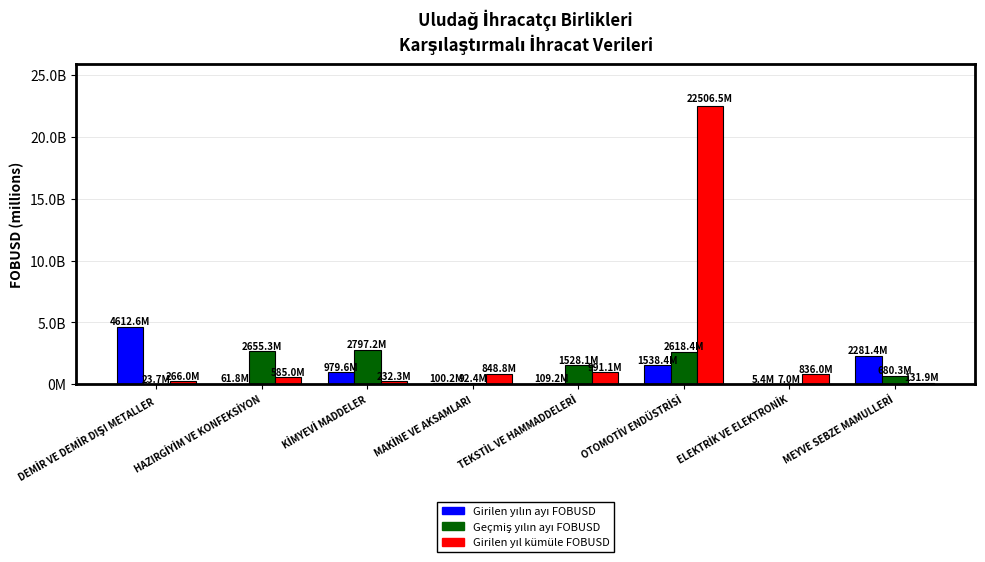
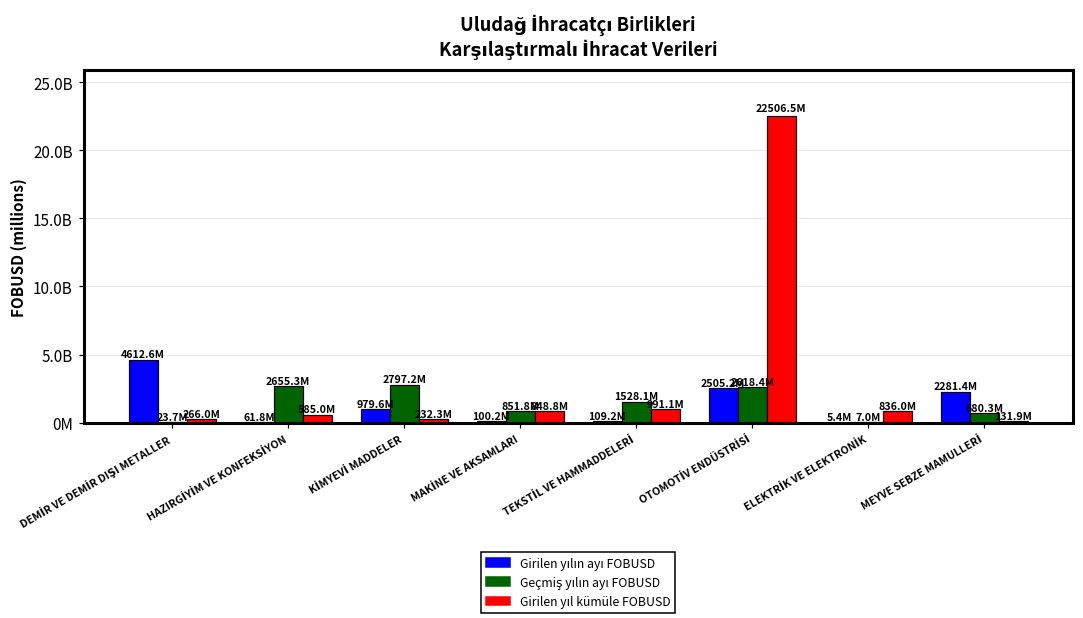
  {
    "Girilen yılın ayı FOBUSD": {
      "DEMİR VE DEMİR DIŞI METALLER": "4612.6M",
      "HAZIRGİYİM VE KONFEKSİYON": "61.8M",
      "KİMYEVİ MADDELER": "979.6M",
      "TEKSTİL VE HAMMADDELERİ": "109.2M",
-     "OTOMOTİV ENDÜSTRİSİ": "1538.4M",
+     "OTOMOTİV ENDÜSTRİSİ": "2505.2M",
      "ELEKTRİK VE ELEKTRONİK": "5.4M",
      "MEYVE SEBZE MAMULLERİ": "2281.4M"
    },
    "Geçmiş yılın ayı FOBUSD": {
      "DEMİR VE DEMİR DIŞI METALLER": "23.7M",
      "HAZIRGİYİM VE KONFEKSİYON": "2655.3M",
      "KİMYEVİ MADDELER": "2797.2M",
-     "MAKİNE VE AKSAMLARI": "92.4M",
+     "MAKİNE VE AKSAMLARI": "851.8M",
      "TEKSTİL VE HAMMADDELERİ": "1528.1M",
      "OTOMOTİV ENDÜSTRİSİ": "2618.4M",
      "ELEKTRİK VE ELEKTRONİK": "7.0M",
      "MEYVE SEBZE MAMULLERİ": "680.3M"
    },
    "Girilen yıl kümüle FOBUSD": {
      "DEMİR VE DEMİR DIŞI METALLER": "266.0M",
      "HAZIRGİYİM VE KONFEKSİYON": "585.0M",
      "KİMYEVİ MADDELER": "232.3M",
      "MAKİNE VE AKSAMLARI": "848.8M",
      "TEKSTİL VE HAMMADDELERİ": "991.1M",
      "OTOMOTİV ENDÜSTRİSİ": "22506.5M",
      "ELEKTRİK VE ELEKTRONİK": "836.0M",
      "MEYVE SEBZE MAMULLERİ": "131.9M"
    }
  }
